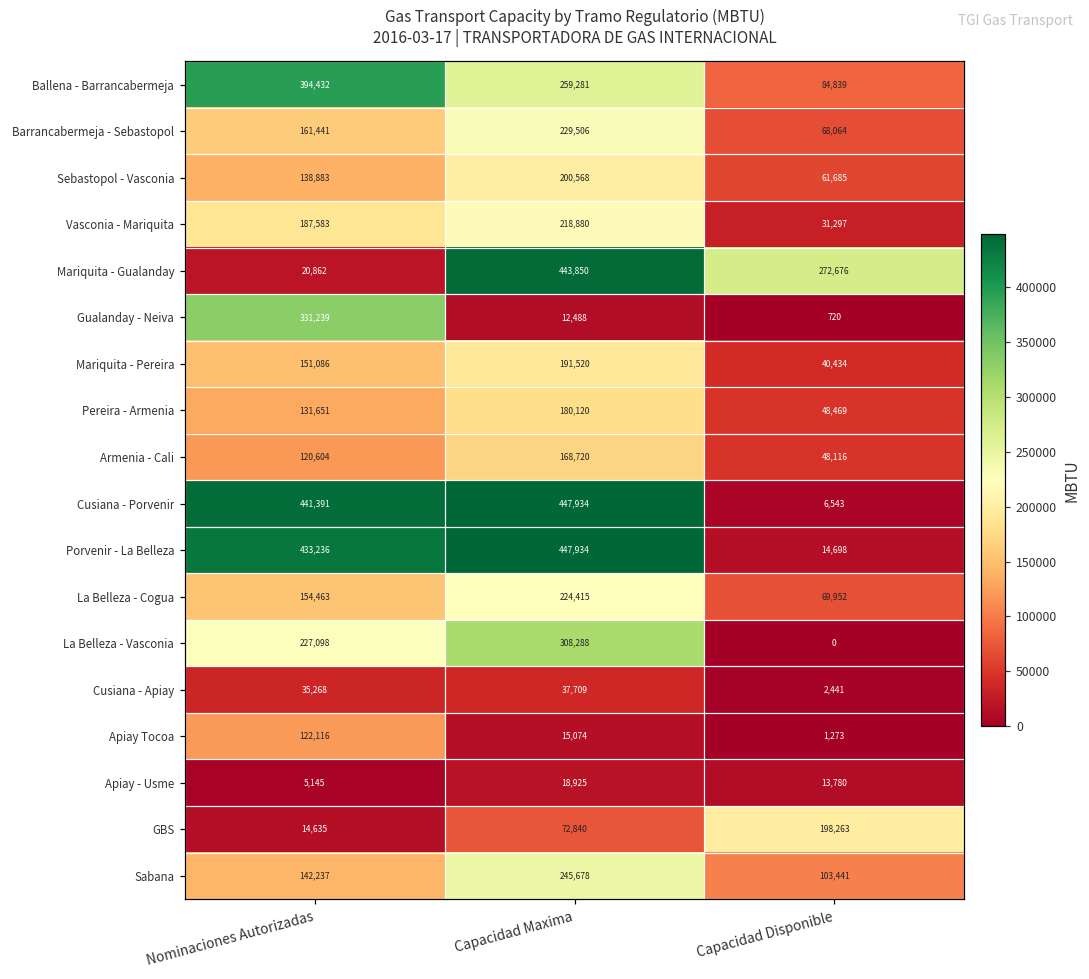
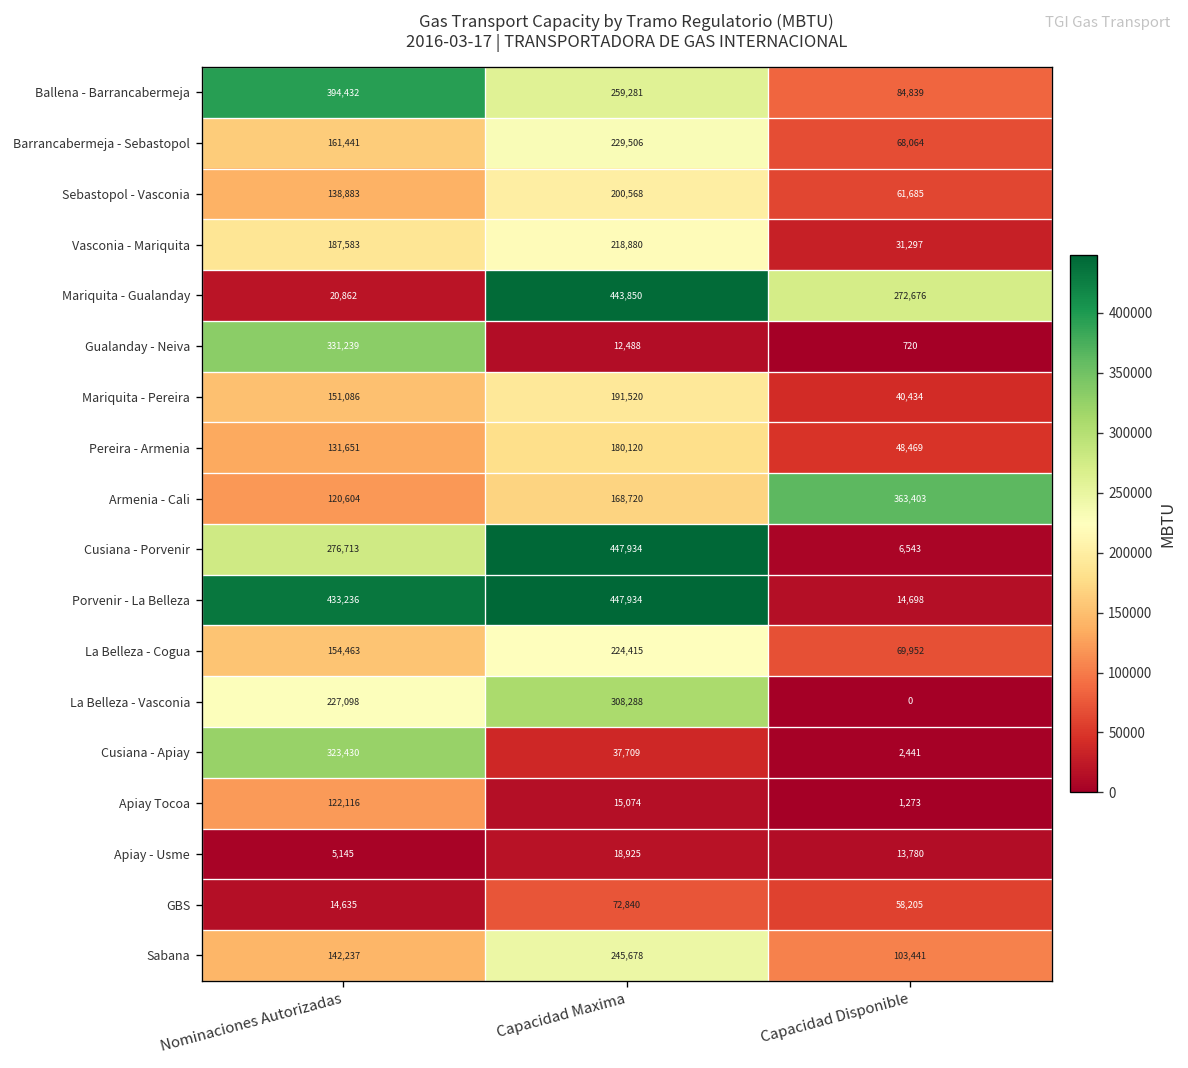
  {
    "Ballena - Barrancabermeja": {
      "Nominaciones Autorizadas": "394,432",
      "Capacidad Maxima": "259,281",
      "Capacidad Disponible": "84,839"
    },
    "Barrancabermeja - Sebastopol": {
      "Nominaciones Autorizadas": "161,441",
      "Capacidad Maxima": "229,506",
      "Capacidad Disponible": "68,064"
    },
    "Sebastopol - Vasconia": {
      "Nominaciones Autorizadas": "138,883",
      "Capacidad Maxima": "200,568",
      "Capacidad Disponible": "61,685"
    },
    "Vasconia - Mariquita": {
      "Nominaciones Autorizadas": "187,583",
      "Capacidad Maxima": "218,880",
      "Capacidad Disponible": "31,297"
    },
    "Mariquita - Gualanday": {
      "Nominaciones Autorizadas": "20,862",
      "Capacidad Maxima": "443,850",
      "Capacidad Disponible": "272,676"
    },
    "Gualanday - Neiva": {
      "Nominaciones Autorizadas": "331,239",
      "Capacidad Maxima": "12,488",
      "Capacidad Disponible": "720"
    },
    "Mariquita - Pereira": {
      "Nominaciones Autorizadas": "151,086",
      "Capacidad Maxima": "191,520",
      "Capacidad Disponible": "40,434"
    },
    "Pereira - Armenia": {
      "Nominaciones Autorizadas": "131,651",
      "Capacidad Maxima": "180,120",
      "Capacidad Disponible": "48,469"
    },
    "Armenia - Cali": {
      "Nominaciones Autorizadas": "120,604",
      "Capacidad Maxima": "168,720",
-     "Capacidad Disponible": "48,116"
+     "Capacidad Disponible": "363,403"
    },
    "Cusiana - Porvenir": {
-     "Nominaciones Autorizadas": "441,391",
+     "Nominaciones Autorizadas": "276,713",
      "Capacidad Maxima": "447,934",
      "Capacidad Disponible": "6,543"
    },
    "Porvenir - La Belleza": {
      "Nominaciones Autorizadas": "433,236",
      "Capacidad Maxima": "447,934",
      "Capacidad Disponible": "14,698"
    },
    "La Belleza - Cogua": {
      "Nominaciones Autorizadas": "154,463",
      "Capacidad Maxima": "224,415",
      "Capacidad Disponible": "69,952"
    },
    "La Belleza - Vasconia": {
      "Nominaciones Autorizadas": "227,098",
      "Capacidad Maxima": "308,288",
      "Capacidad Disponible": "0"
    },
    "Cusiana - Apiay": {
-     "Nominaciones Autorizadas": "35,268",
+     "Nominaciones Autorizadas": "323,430",
      "Capacidad Maxima": "37,709",
      "Capacidad Disponible": "2,441"
    },
    "Apiay Tocoa": {
      "Nominaciones Autorizadas": "122,116",
      "Capacidad Maxima": "15,074",
      "Capacidad Disponible": "1,273"
    },
    "Apiay - Usme": {
      "Nominaciones Autorizadas": "5,145",
      "Capacidad Maxima": "18,925",
      "Capacidad Disponible": "13,780"
    },
    "GBS": {
      "Nominaciones Autorizadas": "14,635",
      "Capacidad Maxima": "72,840",
-     "Capacidad Disponible": "198,263"
+     "Capacidad Disponible": "58,205"
    },
    "Sabana": {
      "Nominaciones Autorizadas": "142,237",
      "Capacidad Maxima": "245,678",
      "Capacidad Disponible": "103,441"
    }
  }
